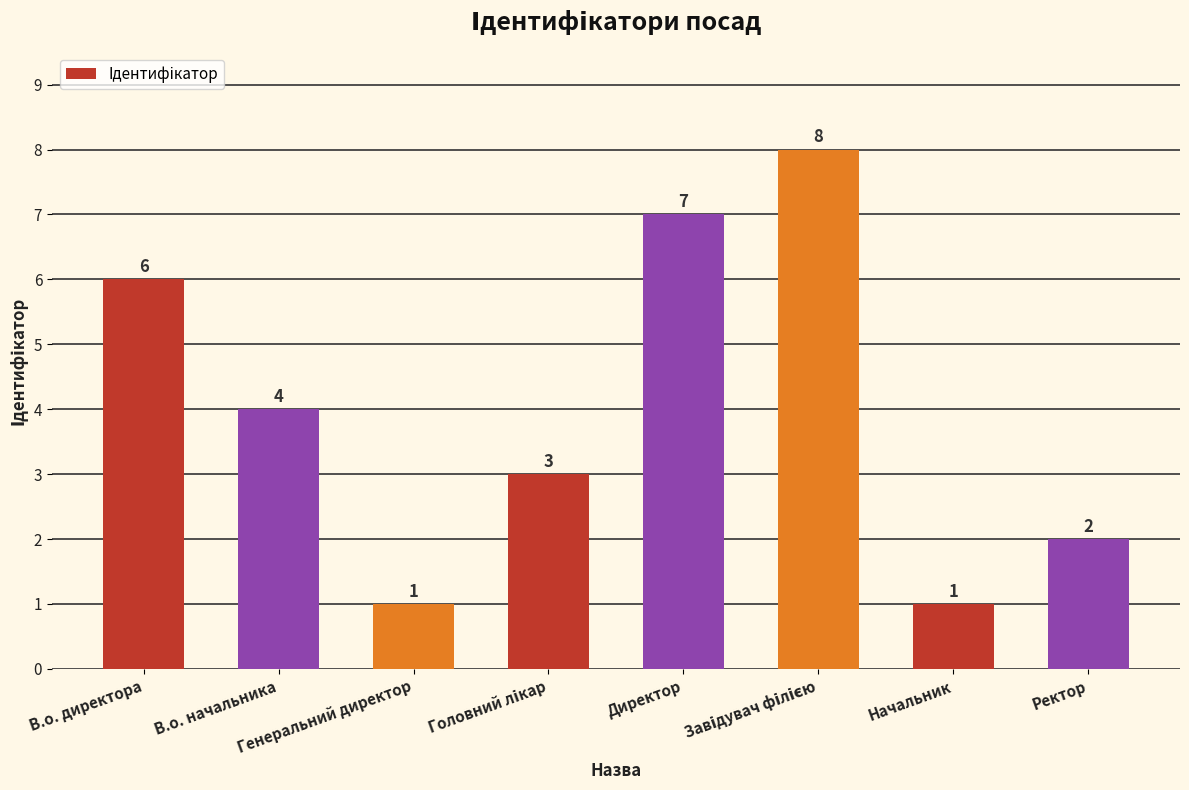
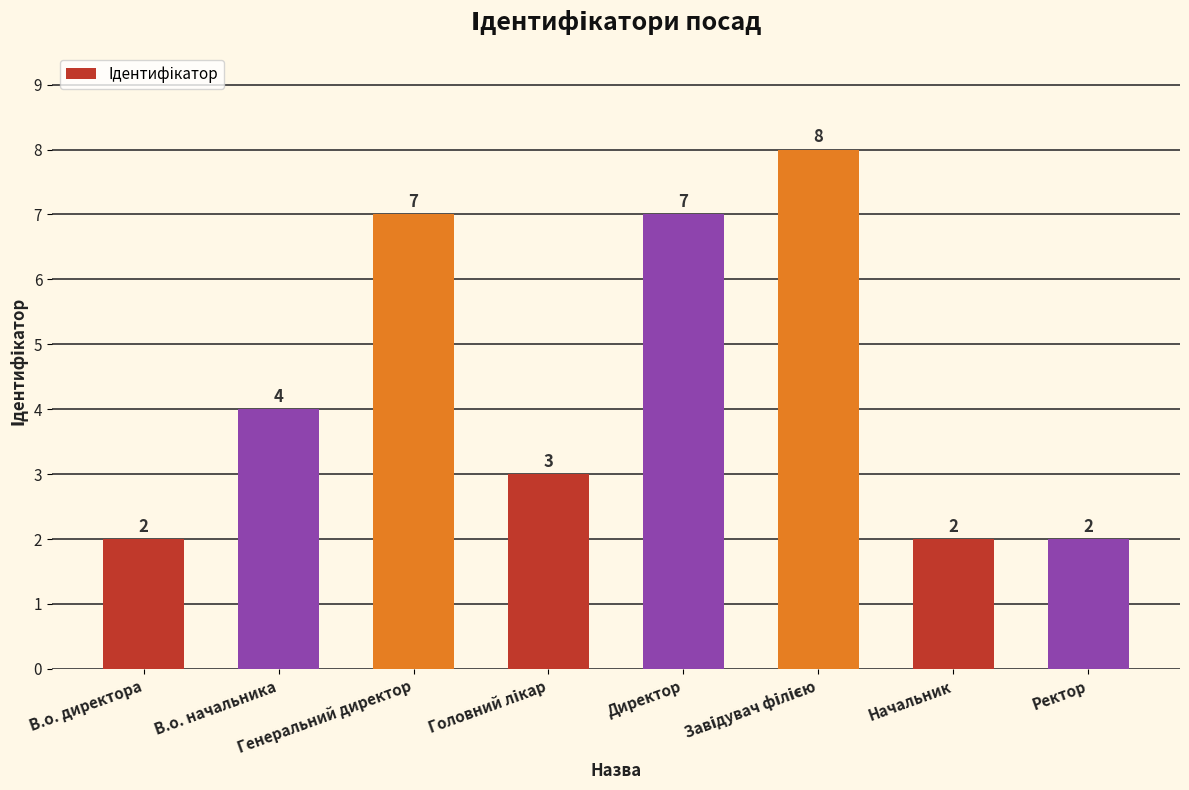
  {
-   "В.о. директора": 6,
+   "В.о. директора": 2,
    "В.о. начальника": 4,
-   "Генеральний директор": 1,
+   "Генеральний директор": 7,
    "Головний лікар": 3,
    "Директор": 7,
    "Завідувач філією": 8,
-   "Начальник": 1,
+   "Начальник": 2,
    "Ректор": 2
  }
